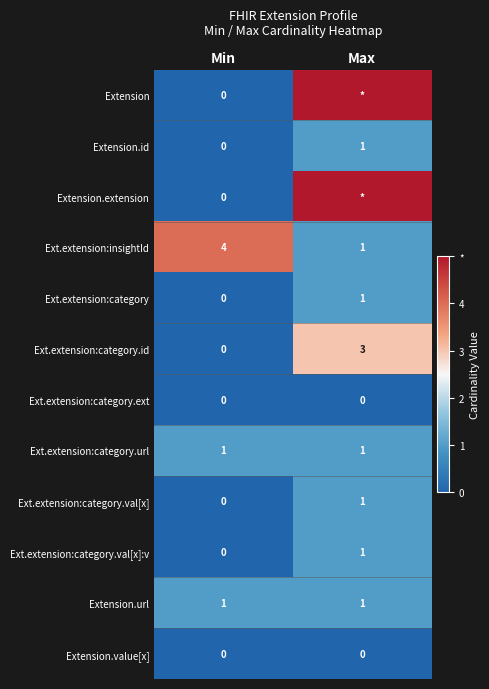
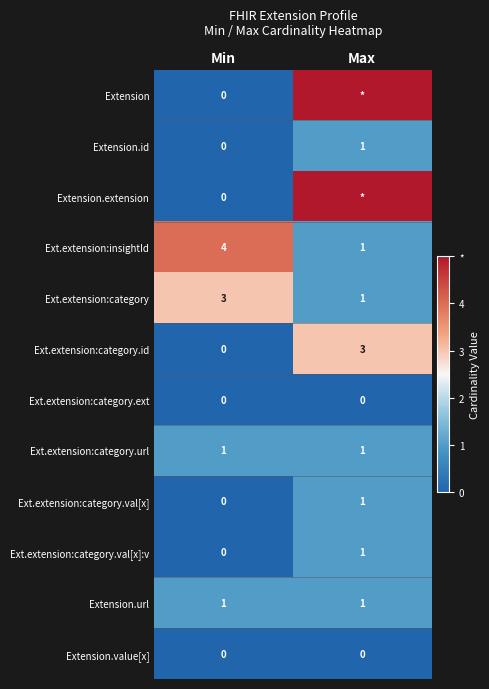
  {
    "Extension": {
      "Min": 0
    },
    "Extension.id": {
      "Min": 0,
      "Max": 1
    },
    "Extension.extension": {
      "Min": 0
    },
    "Ext.extension:insightId": {
      "Min": 4,
      "Max": 1
    },
    "Ext.extension:category": {
-     "Min": 0,
+     "Min": 3,
      "Max": 1
    },
    "Ext.extension:category.id": {
      "Min": 0,
      "Max": 3
    },
    "Ext.extension:category.ext": {
      "Min": 0,
      "Max": 0
    },
    "Ext.extension:category.url": {
      "Min": 1,
      "Max": 1
    },
    "Ext.extension:category.val[x]": {
      "Min": 0,
      "Max": 1
    },
    "Ext.extension:category.val[x]:v": {
      "Min": 0,
      "Max": 1
    },
    "Extension.url": {
      "Min": 1,
      "Max": 1
    },
    "Extension.value[x]": {
      "Min": 0,
      "Max": 0
    }
  }
